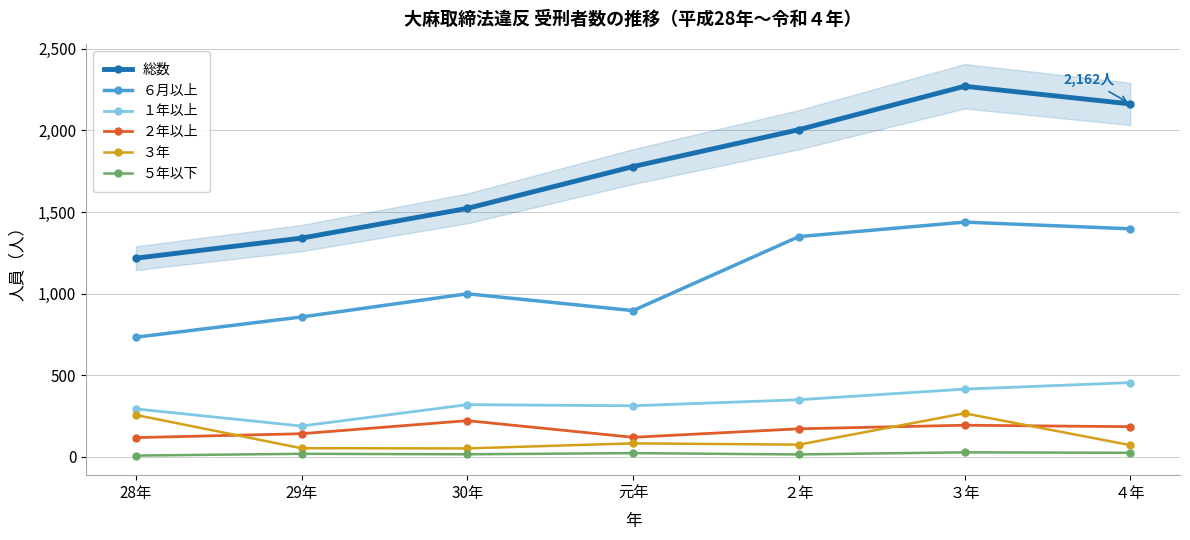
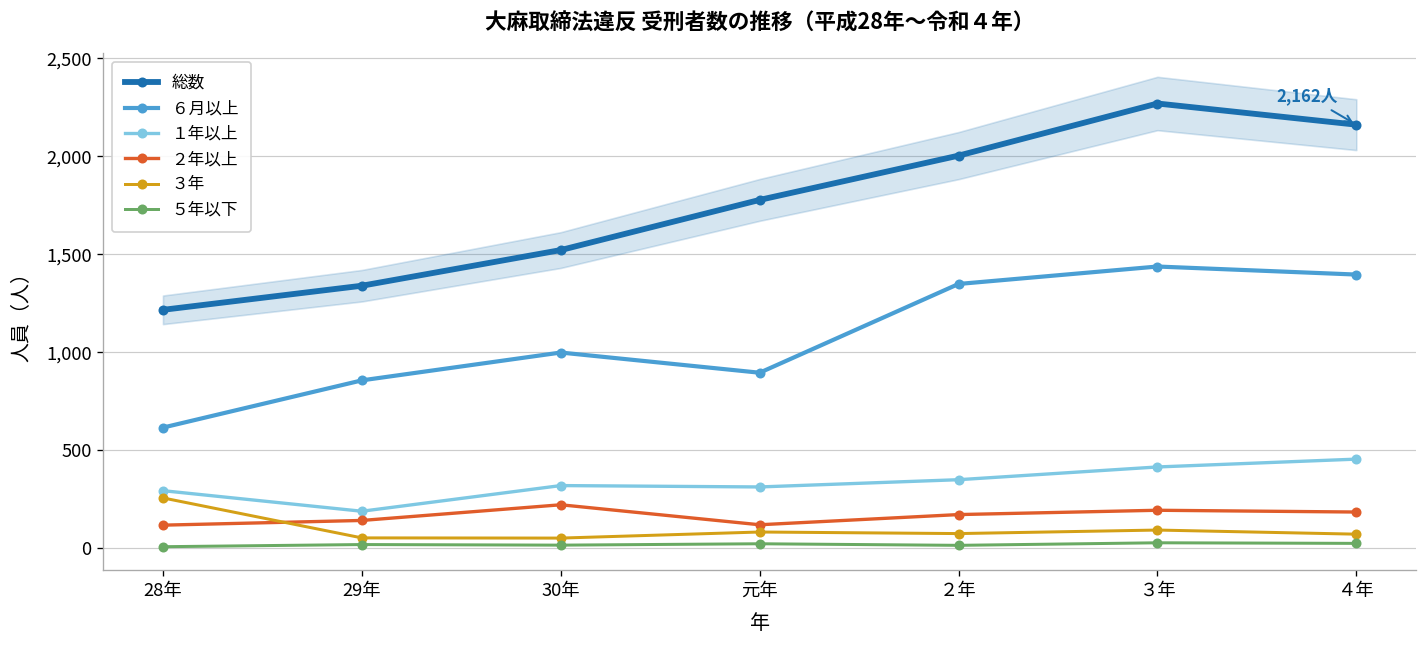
  {
    "６月以上": {
-     "28年": "730",
+     "28年": "620",
      "29年": "860",
      "30年": "1,000",
      "元年": "900",
      "２年": "1,350",
      "３年": "1,440",
      "４年": "1,400"
    },
    "１年以上": {
      "28年": "290",
      "29年": "190",
      "30年": "320",
      "元年": "310",
      "２年": "350",
      "３年": "420",
      "４年": "460"
    },
    "２年以上": {
      "28年": "120",
      "29年": "140",
      "30年": "220",
      "元年": "120",
      "２年": "170",
      "３年": "190",
      "４年": "190"
    },
    "３年": {
      "28年": "260",
      "29年": "50",
      "30年": "50",
      "元年": "80",
      "２年": "80",
-     "３年": "270",
+     "３年": "90",
      "４年": "70"
    },
    "５年以下": {
      "28年": "10",
      "29年": "20",
      "30年": "20",
      "元年": "20",
      "２年": "20",
      "３年": "30",
      "４年": "30"
    }
  }
